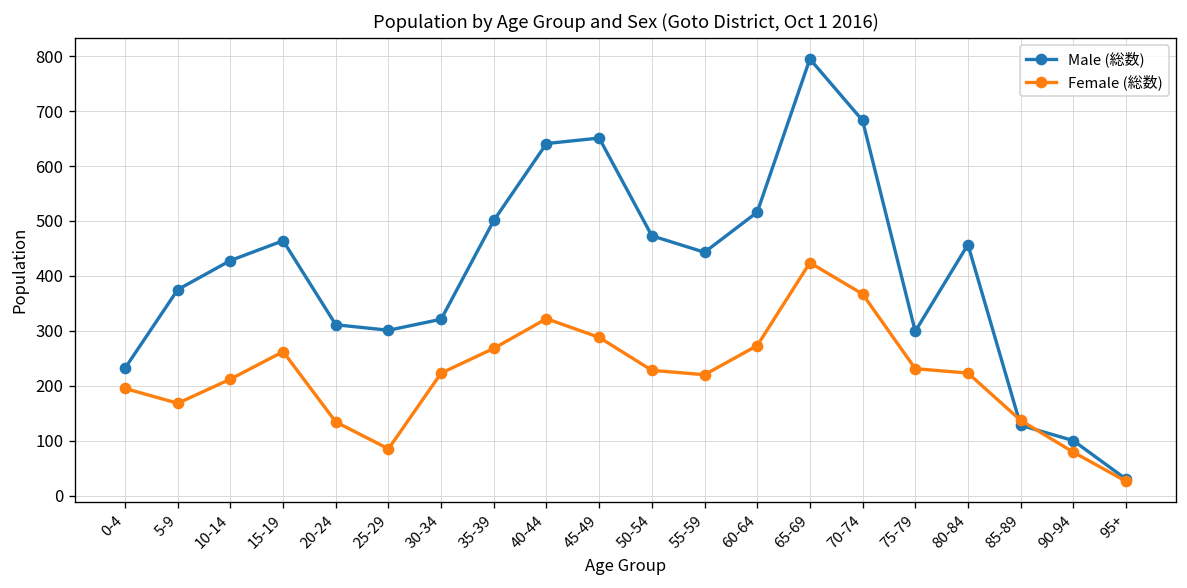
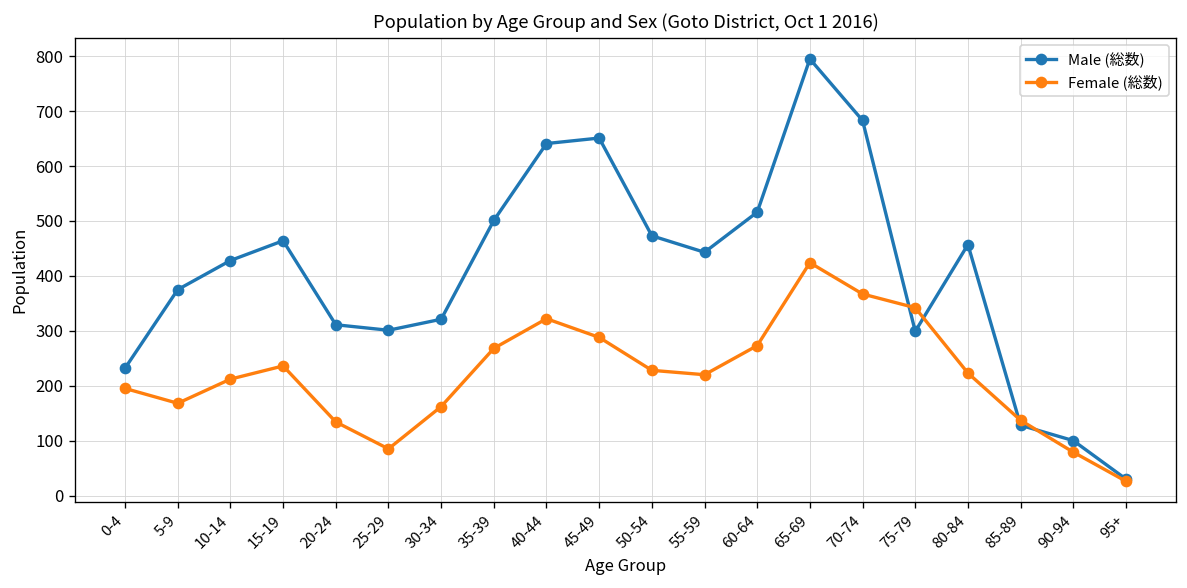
  {
    "Male (総数)": {
      "0-4": 230,
      "5-9": 380,
      "10-14": 430,
      "15-19": 460,
      "20-24": 310,
      "25-29": 300,
      "30-34": 320,
      "35-39": 500,
      "40-44": 640,
      "45-49": 650,
      "50-54": 470,
      "55-59": 440,
      "60-64": 520,
      "65-69": 800,
      "70-74": 680,
      "75-79": 300,
      "80-84": 460,
      "85-89": 130,
      "90-94": 100
    },
    "Female (総数)": {
      "0-4": 200,
      "5-9": 170,
      "10-14": 210,
-     "15-19": 260,
+     "15-19": 240,
      "20-24": 130,
      "25-29": 90,
-     "30-34": 220,
+     "30-34": 160,
      "35-39": 270,
      "40-44": 320,
      "45-49": 290,
      "50-54": 230,
      "55-59": 220,
      "60-64": 270,
      "65-69": 420,
      "70-74": 370,
-     "75-79": 230,
+     "75-79": 340,
      "80-84": 220,
      "85-89": 140,
      "90-94": 80
    }
  }
